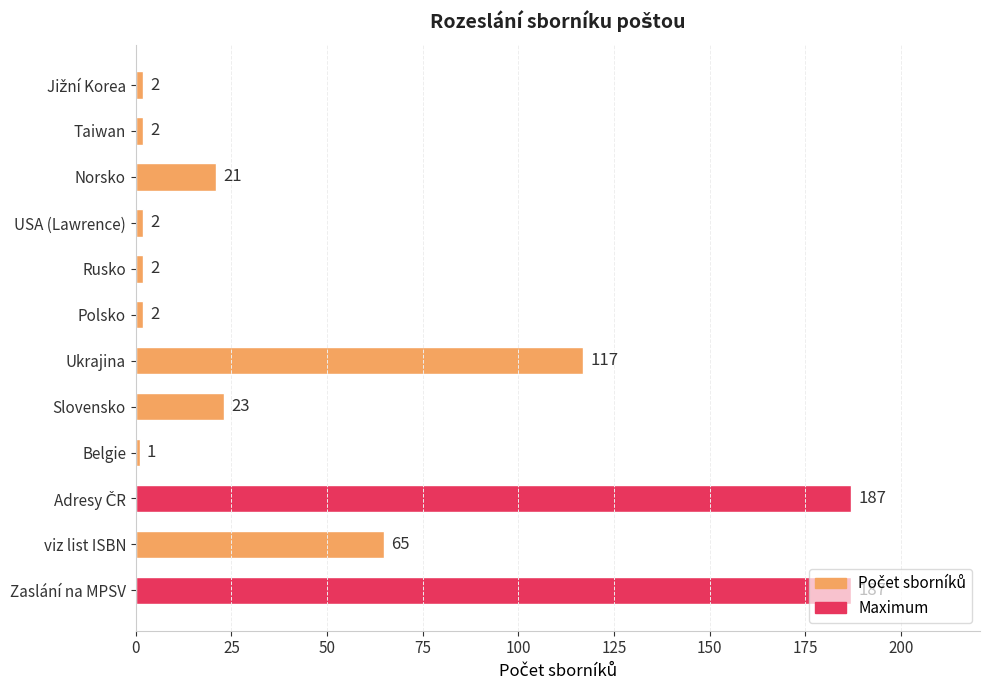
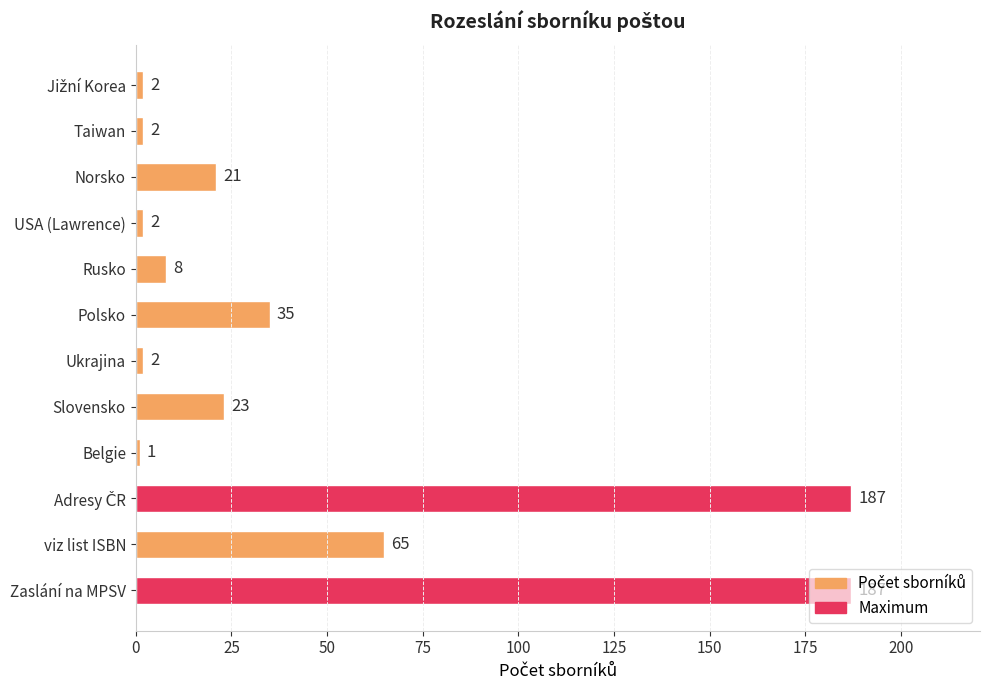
  {
    "Jižní Korea": 2,
    "Taiwan": 2,
    "Norsko": 21,
    "USA (Lawrence)": 2,
-   "Rusko": 2,
-   "Polsko": 2,
-   "Ukrajina": 117,
+   "Rusko": 8,
+   "Polsko": 35,
+   "Ukrajina": 2,
    "Slovensko": 23,
    "Belgie": 1,
    "Adresy ČR": 187,
    "viz list ISBN": 65
  }
